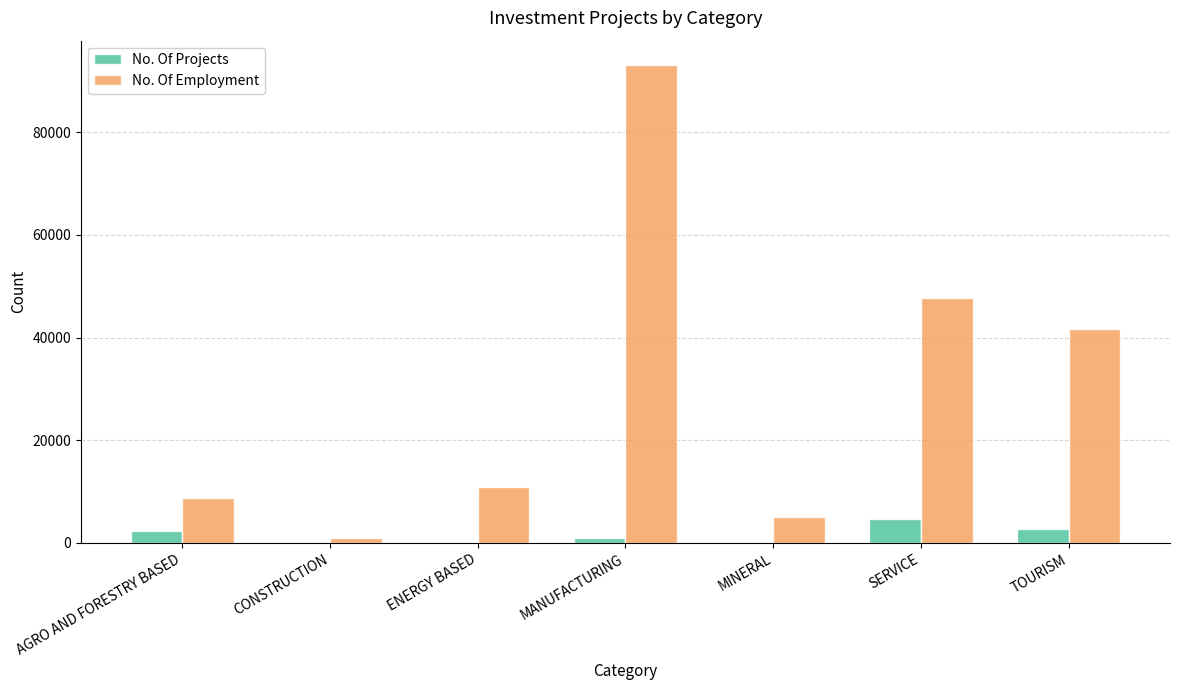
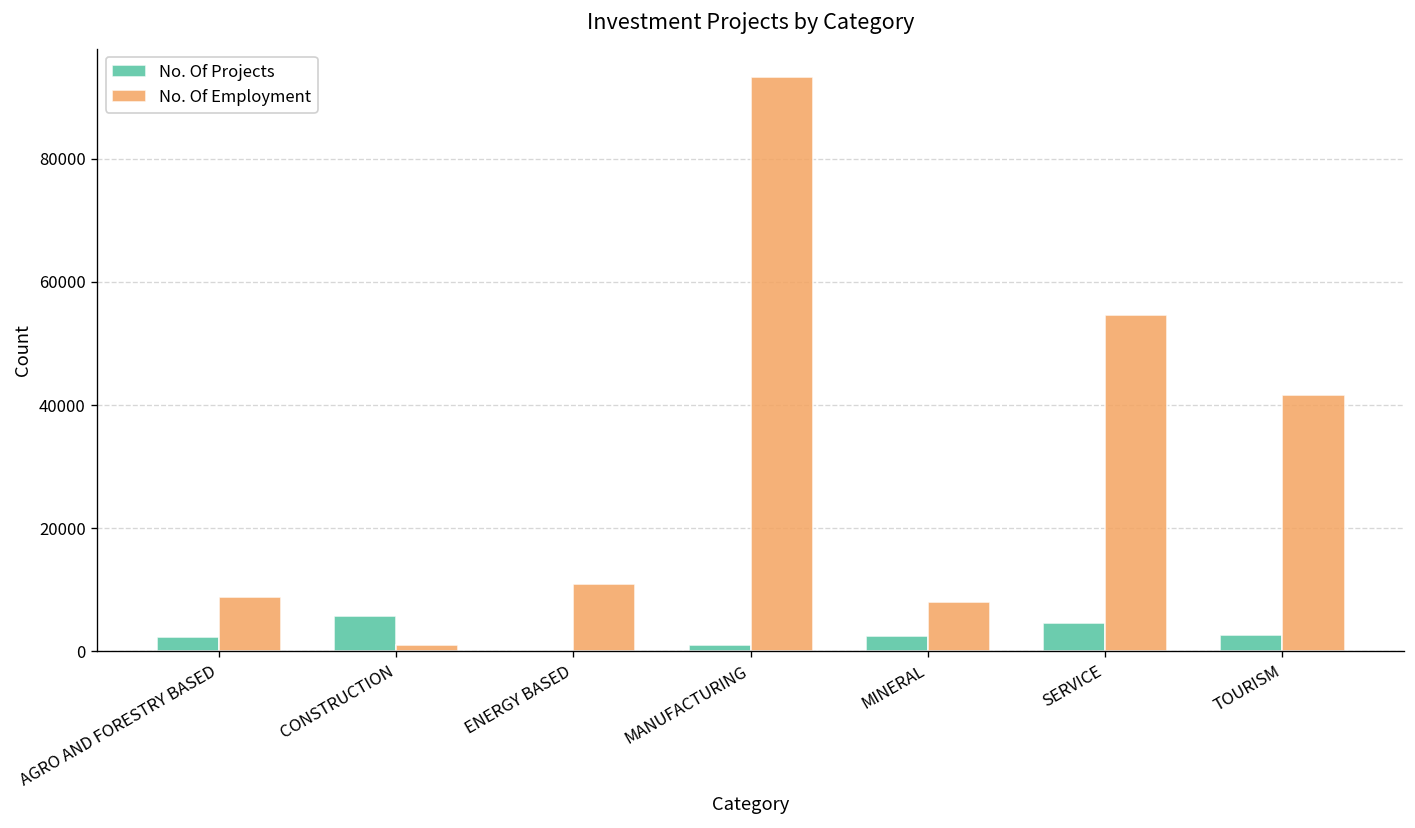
  {
    "No. Of Projects": {
      "AGRO AND FORESTRY BASED": 2000,
-     "CONSTRUCTION": 0,
+     "CONSTRUCTION": 6000,
      "MANUFACTURING": 1000,
-     "MINERAL": 0,
+     "MINERAL": 3000,
      "SERVICE": 5000,
      "TOURISM": 3000
    },
    "No. Of Employment": {
      "AGRO AND FORESTRY BASED": 9000,
      "CONSTRUCTION": 1000,
      "ENERGY BASED": 11000,
      "MANUFACTURING": 93000,
-     "MINERAL": 5000,
-     "SERVICE": 48000,
+     "MINERAL": 8000,
+     "SERVICE": 55000,
      "TOURISM": 42000
    }
  }
